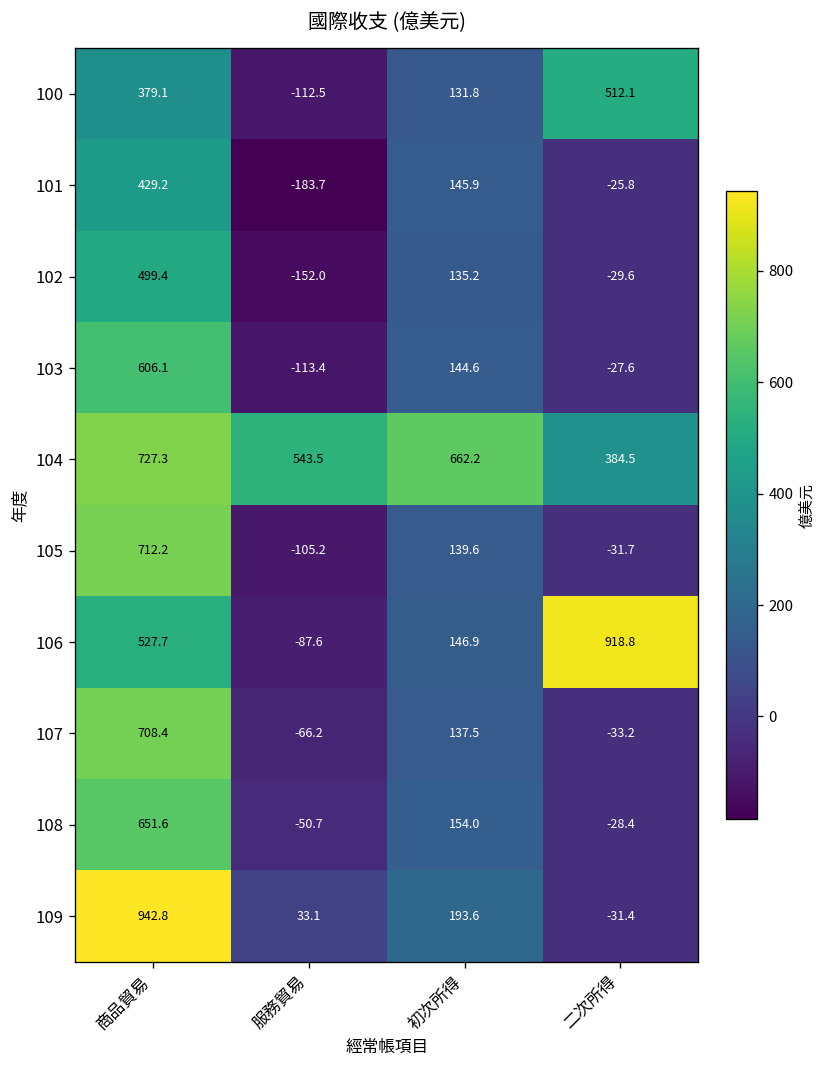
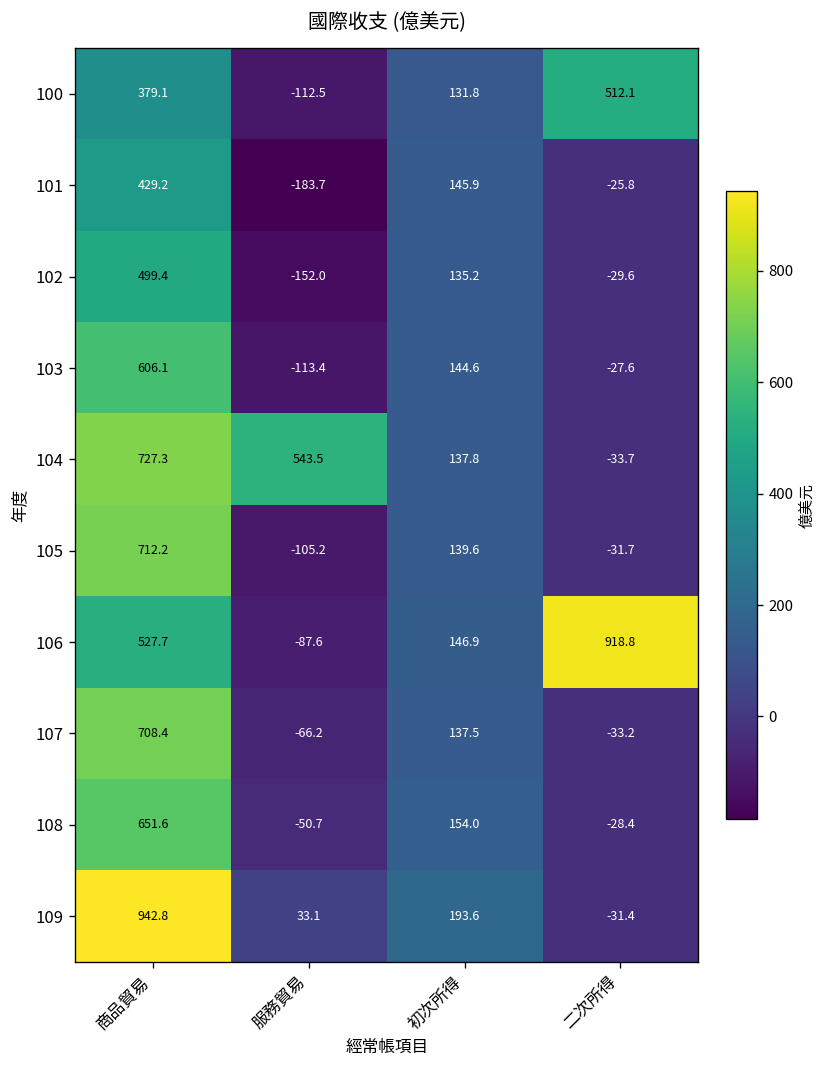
  {
    "100": {
      "商品貿易": 379.1,
      "服務貿易": -112.5,
      "初次所得": 131.8,
      "二次所得": 512.1
    },
    "101": {
      "商品貿易": 429.2,
      "服務貿易": -183.7,
      "初次所得": 145.9,
      "二次所得": -25.8
    },
    "102": {
      "商品貿易": 499.4,
      "服務貿易": -152.0,
      "初次所得": 135.2,
      "二次所得": -29.6
    },
    "103": {
      "商品貿易": 606.1,
      "服務貿易": -113.4,
      "初次所得": 144.6,
      "二次所得": -27.6
    },
    "104": {
      "商品貿易": 727.3,
      "服務貿易": 543.5,
-     "初次所得": 662.2,
-     "二次所得": 384.5
+     "初次所得": 137.8,
+     "二次所得": -33.7
    },
    "105": {
      "商品貿易": 712.2,
      "服務貿易": -105.2,
      "初次所得": 139.6,
      "二次所得": -31.7
    },
    "106": {
      "商品貿易": 527.7,
      "服務貿易": -87.6,
      "初次所得": 146.9,
      "二次所得": 918.8
    },
    "107": {
      "商品貿易": 708.4,
      "服務貿易": -66.2,
      "初次所得": 137.5,
      "二次所得": -33.2
    },
    "108": {
      "商品貿易": 651.6,
      "服務貿易": -50.7,
      "初次所得": 154.0,
      "二次所得": -28.4
    },
    "109": {
      "商品貿易": 942.8,
      "服務貿易": 33.1,
      "初次所得": 193.6,
      "二次所得": -31.4
    }
  }
